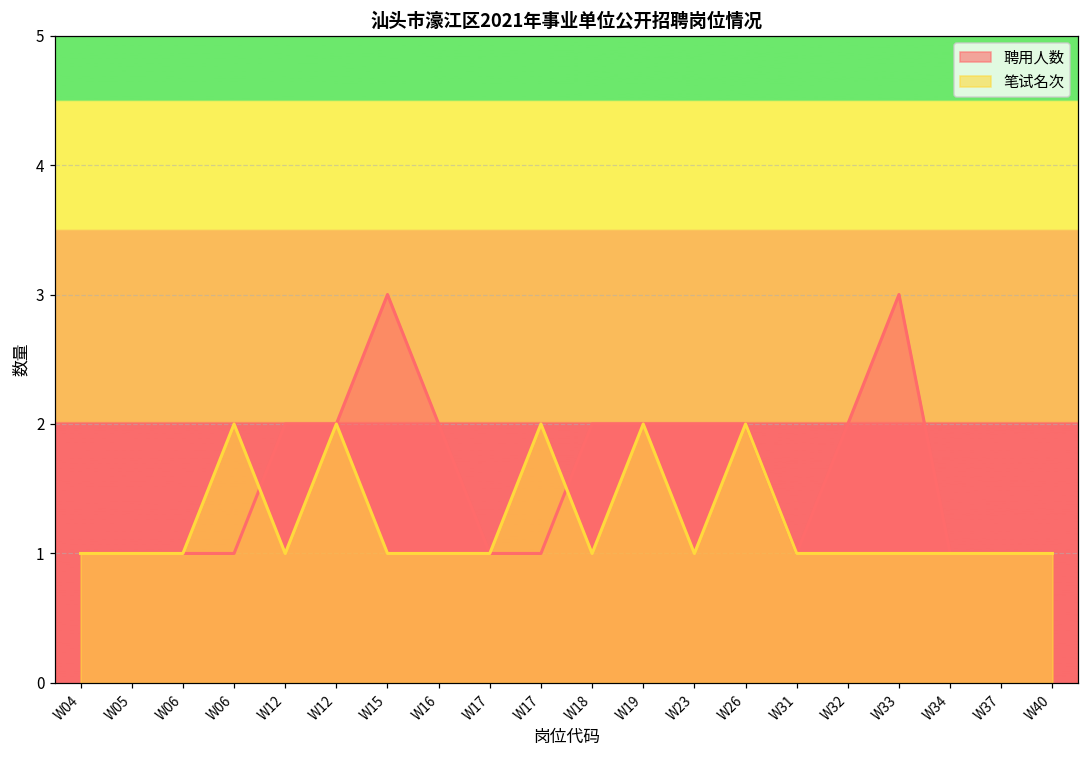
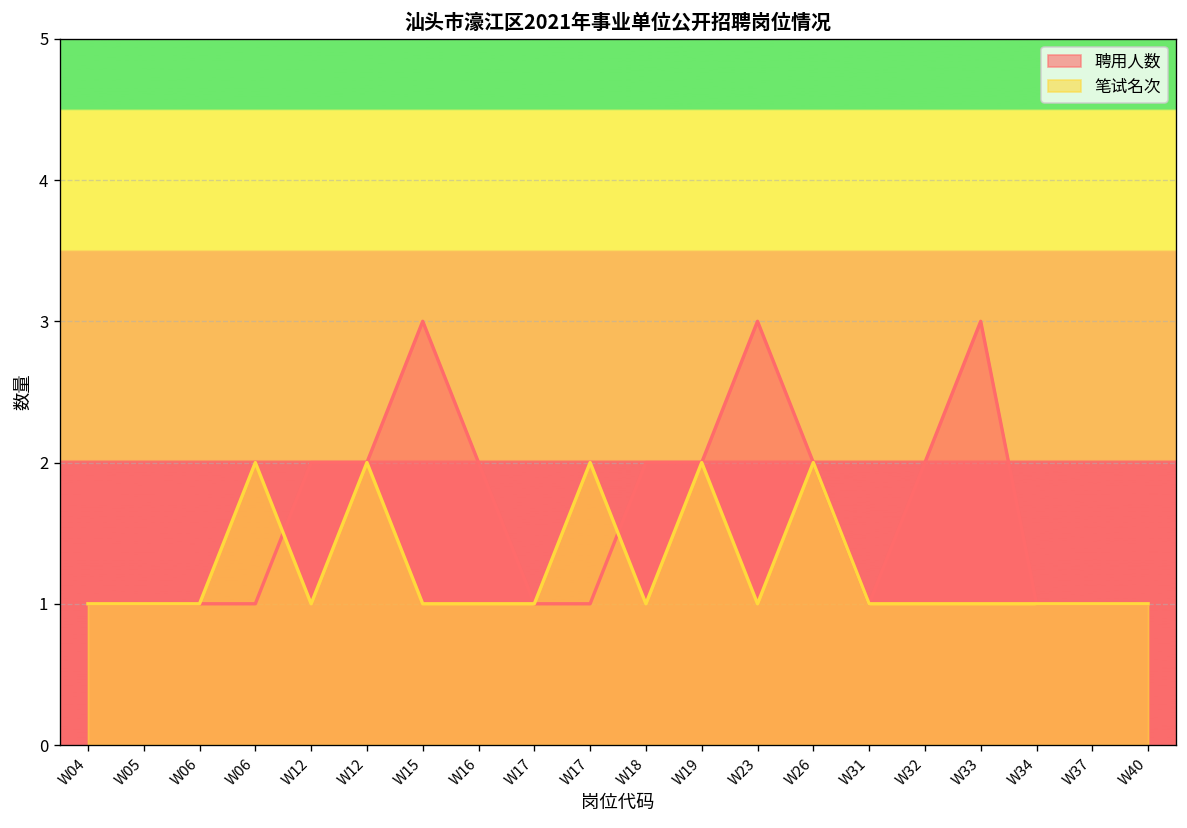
  {
    "聘用人数": {
      "W15": 3,
      "W16": 2,
      "W18": 2,
-     "W23": 2,
+     "W23": 3,
      "W32": 2,
      "W33": 3
    },
    "笔试名次": {
      "W15": 1,
      "W16": 1,
      "W18": 1,
      "W23": 1,
      "W32": 1,
      "W33": 1
    }
  }
